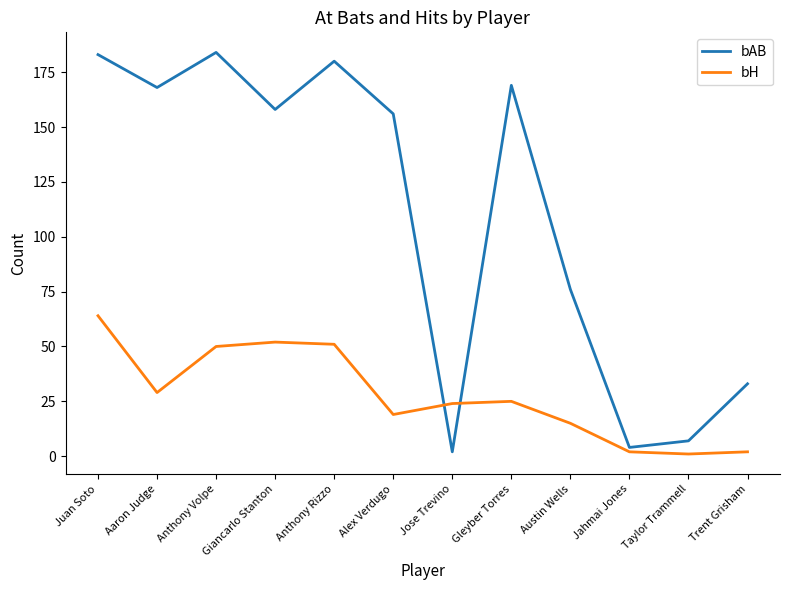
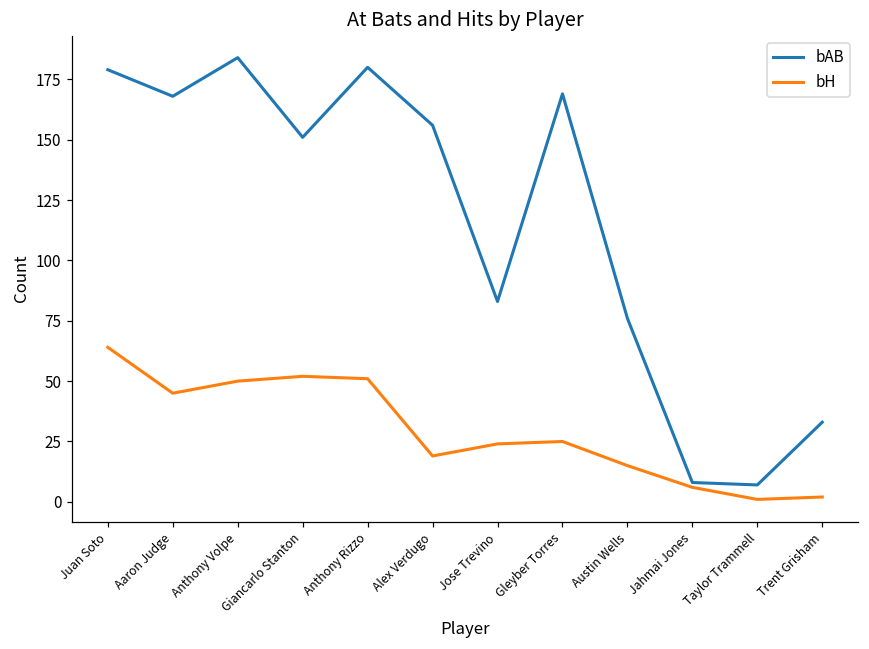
  {
    "bAB": {
-     "Juan Soto": 183,
+     "Juan Soto": 179,
      "Aaron Judge": 168,
      "Anthony Volpe": 184,
-     "Giancarlo Stanton": 158,
+     "Giancarlo Stanton": 151,
      "Anthony Rizzo": 180,
      "Alex Verdugo": 156,
-     "Jose Trevino": 2,
+     "Jose Trevino": 83,
      "Gleyber Torres": 169,
      "Austin Wells": 76,
-     "Jahmai Jones": 4,
+     "Jahmai Jones": 8,
      "Taylor Trammell": 7,
      "Trent Grisham": 33
    },
    "bH": {
      "Juan Soto": 64,
-     "Aaron Judge": 29,
+     "Aaron Judge": 45,
      "Anthony Volpe": 50,
      "Giancarlo Stanton": 52,
      "Anthony Rizzo": 51,
      "Alex Verdugo": 19,
      "Jose Trevino": 24,
      "Gleyber Torres": 25,
      "Austin Wells": 15,
-     "Jahmai Jones": 2,
+     "Jahmai Jones": 6,
      "Taylor Trammell": 1,
      "Trent Grisham": 2
    }
  }
